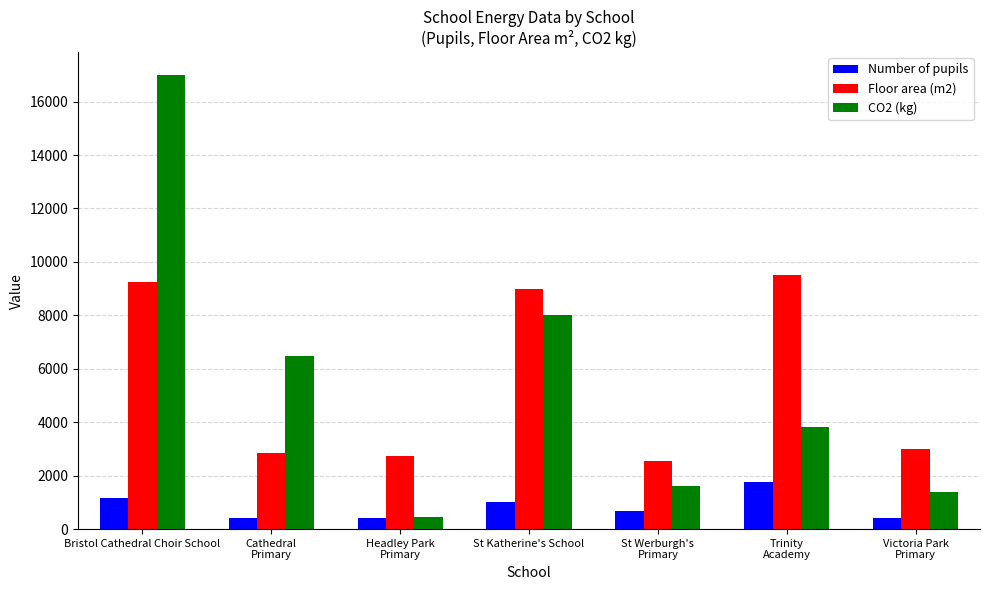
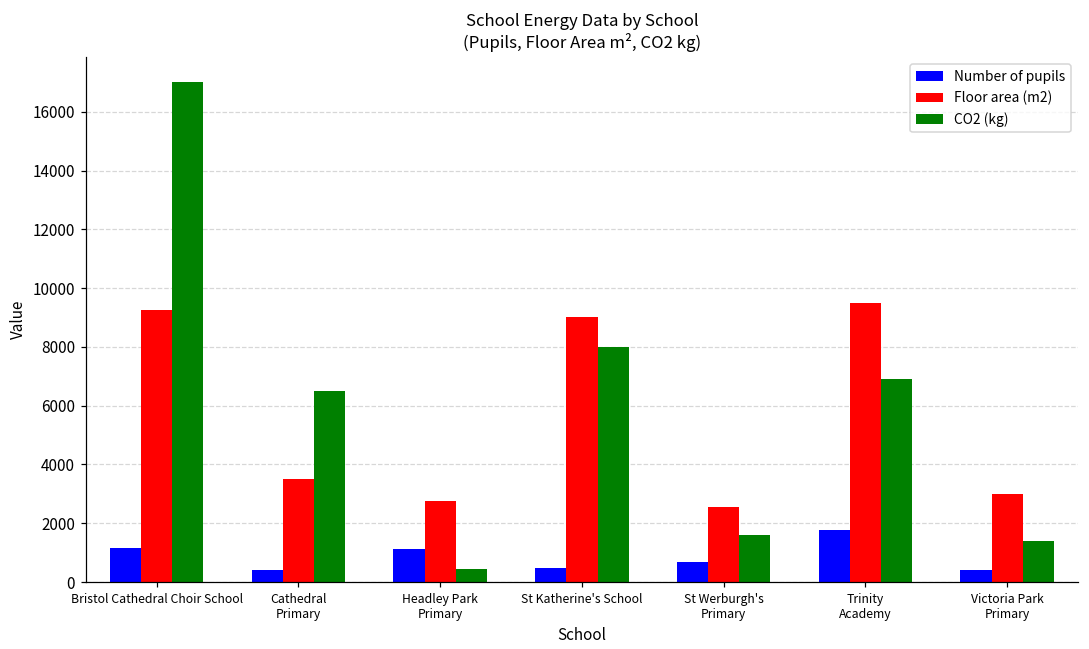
  {
    "Number of pupils": {
      "Bristol Cathedral Choir School": 1200,
      "Cathedral Primary": 400,
-     "Headley Park Primary": 400,
-     "St Katherine's School": 1000,
+     "Headley Park Primary": 1100,
+     "St Katherine's School": 500,
      "St Werburgh's Primary": 700,
      "Trinity Academy": 1800,
      "Victoria Park Primary": 400
    },
    "Floor area (m2)": {
      "Bristol Cathedral Choir School": 9300,
-     "Cathedral Primary": 2800,
+     "Cathedral Primary": 3500,
      "Headley Park Primary": 2800,
      "St Katherine's School": 9000,
      "St Werburgh's Primary": 2600,
      "Trinity Academy": 9500,
      "Victoria Park Primary": 3000
    },
    "CO2 (kg)": {
      "Bristol Cathedral Choir School": 17000,
      "Cathedral Primary": 6500,
      "Headley Park Primary": 500,
      "St Katherine's School": 8000,
      "St Werburgh's Primary": 1600,
-     "Trinity Academy": 3800,
+     "Trinity Academy": 6900,
      "Victoria Park Primary": 1400
    }
  }
